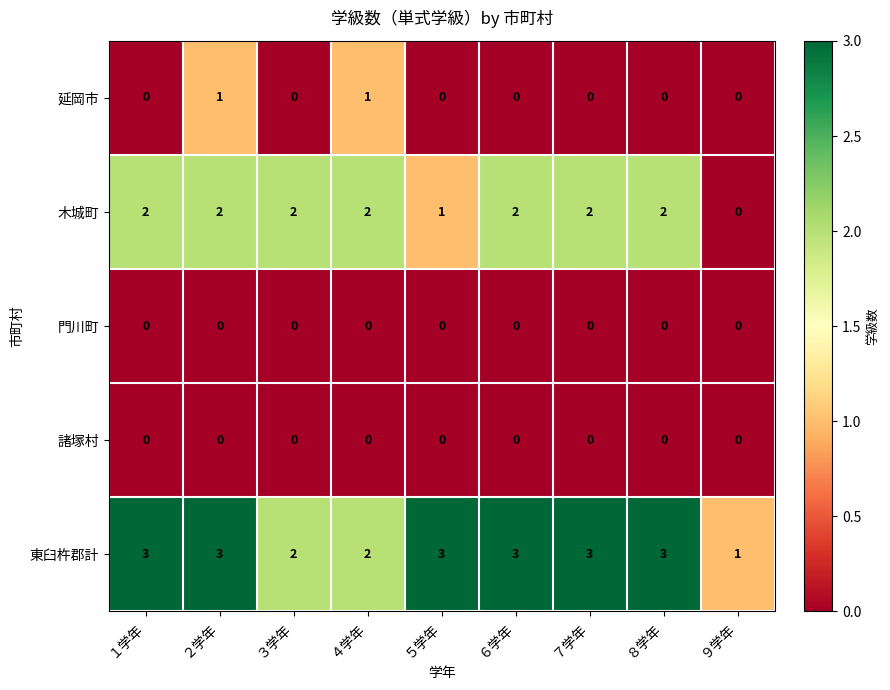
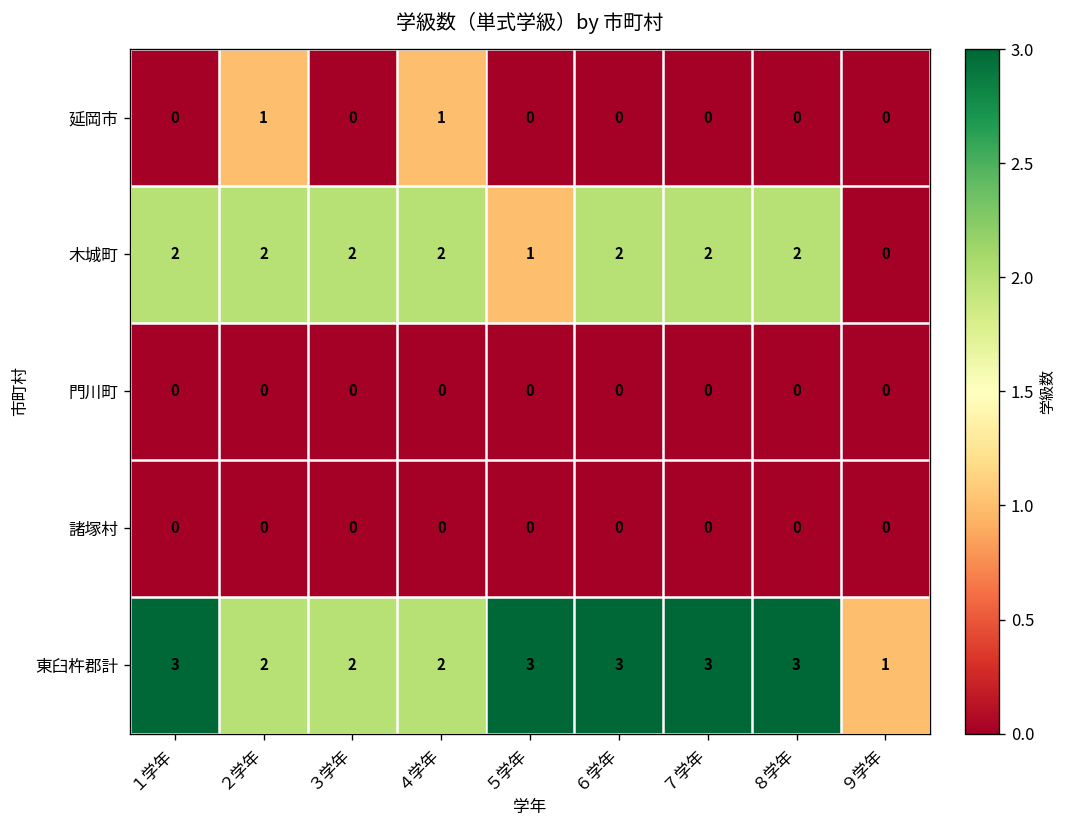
  {
    "延岡市": {
      "１学年": 0,
      "２学年": 1,
      "３学年": 0,
      "４学年": 1,
      "５学年": 0,
      "６学年": 0,
      "７学年": 0,
      "８学年": 0,
      "９学年": 0
    },
    "木城町": {
      "１学年": 2,
      "２学年": 2,
      "３学年": 2,
      "４学年": 2,
      "５学年": 1,
      "６学年": 2,
      "７学年": 2,
      "８学年": 2,
      "９学年": 0
    },
    "門川町": {
      "１学年": 0,
      "２学年": 0,
      "３学年": 0,
      "４学年": 0,
      "５学年": 0,
      "６学年": 0,
      "７学年": 0,
      "８学年": 0,
      "９学年": 0
    },
    "諸塚村": {
      "１学年": 0,
      "２学年": 0,
      "３学年": 0,
      "４学年": 0,
      "５学年": 0,
      "６学年": 0,
      "７学年": 0,
      "８学年": 0,
      "９学年": 0
    },
    "東臼杵郡計": {
      "１学年": 3,
-     "２学年": 3,
+     "２学年": 2,
      "３学年": 2,
      "４学年": 2,
      "５学年": 3,
      "６学年": 3,
      "７学年": 3,
      "８学年": 3,
      "９学年": 1
    }
  }
